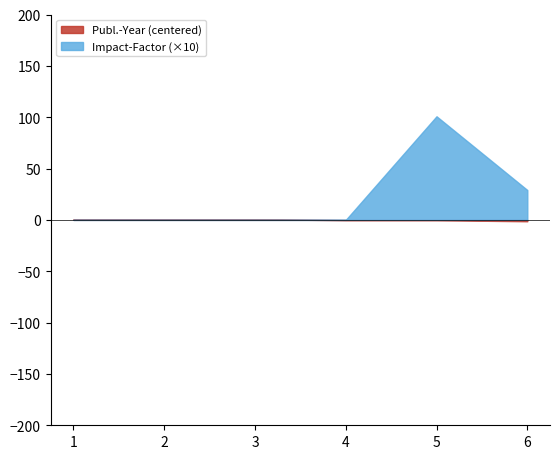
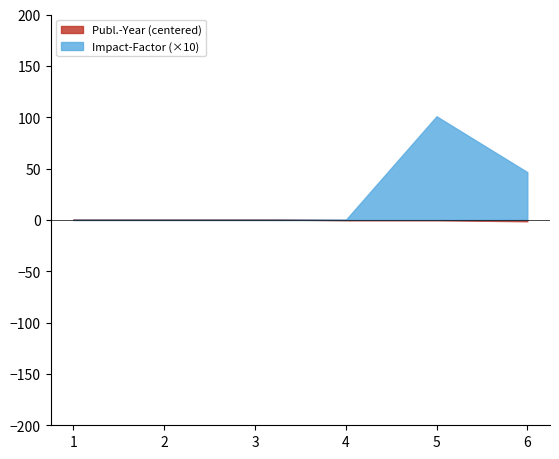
  {
    "Impact-Factor (×10)": {
      "5": 101,
-     "6": 29
+     "6": 47
    }
  }
